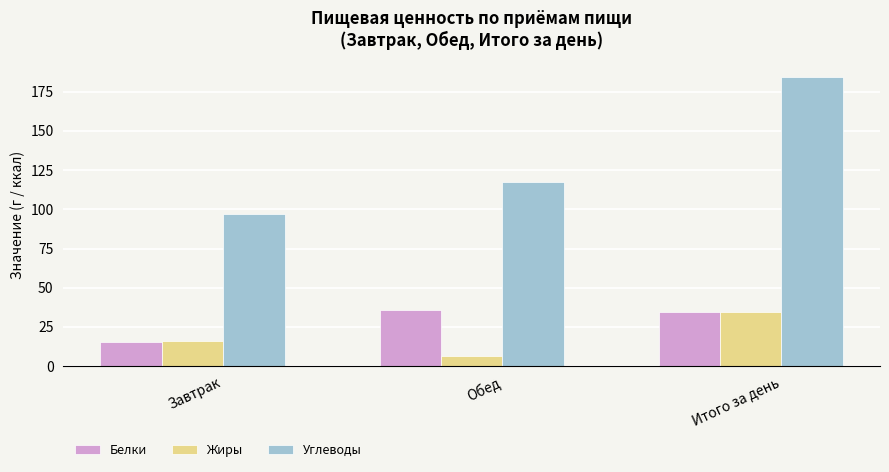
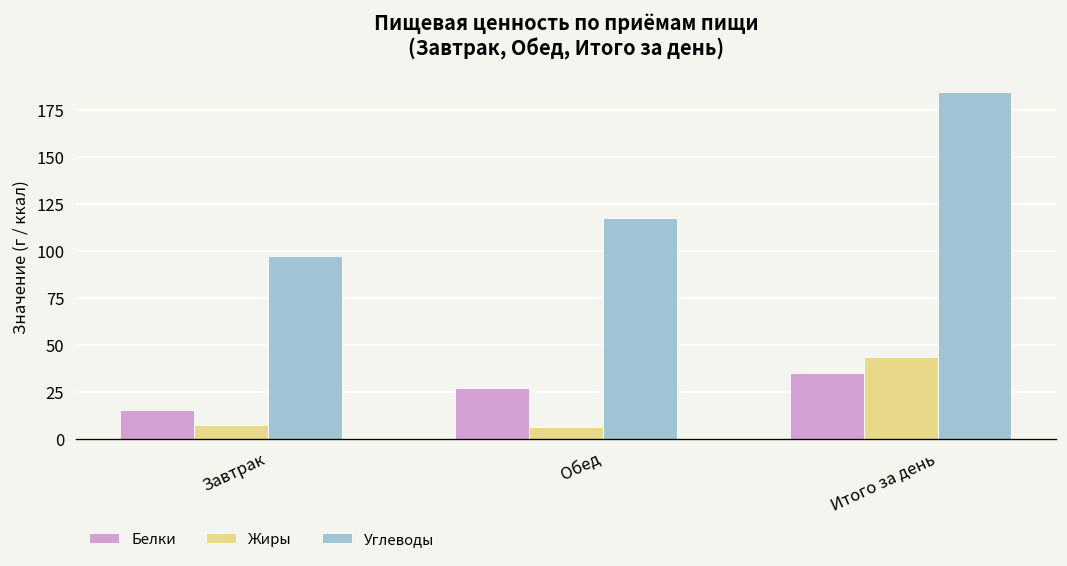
  {
    "Белки": {
      "Завтрак": 15,
-     "Обед": 36,
+     "Обед": 27,
      "Итого за день": 35
    },
    "Жиры": {
-     "Завтрак": 16,
+     "Завтрак": 7,
      "Обед": 6,
-     "Итого за день": 35
+     "Итого за день": 43
    },
    "Углеводы": {
      "Завтрак": 97,
      "Обед": 117,
      "Итого за день": 184
    }
  }
